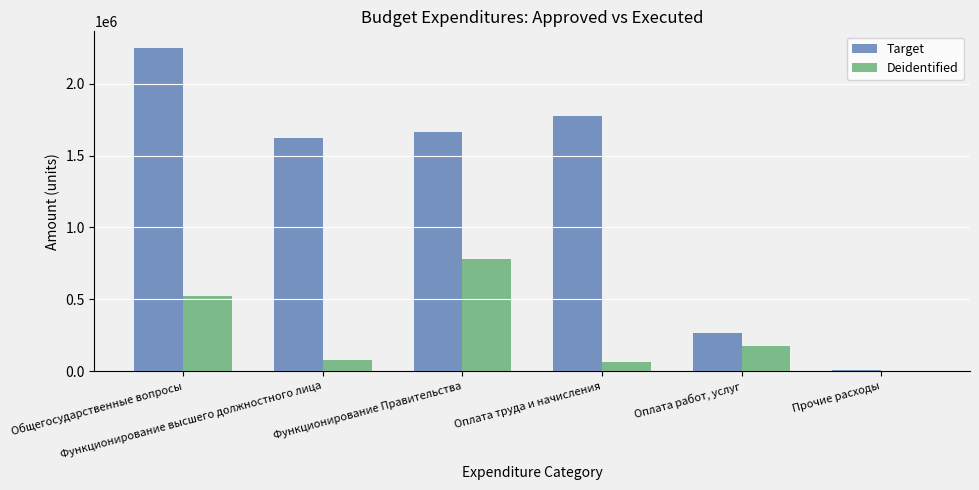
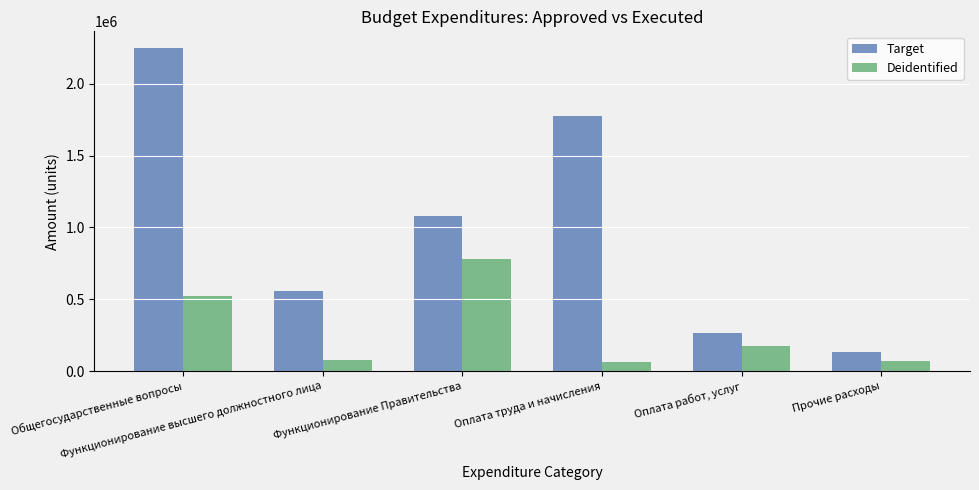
  {
    "Target": {
      "Общегосударственные вопросы": 2250000,
-     "Функционирование высшего должностного лица": 1620000,
-     "Функционирование Правительства": 1660000,
+     "Функционирование высшего должностного лица": 560000,
+     "Функционирование Правительства": 1080000,
      "Оплата труда и начисления": 1770000,
      "Оплата работ, услуг": 270000,
-     "Прочие расходы": 10000
+     "Прочие расходы": 130000
    },
    "Deidentified": {
      "Общегосударственные вопросы": 530000,
      "Функционирование высшего должностного лица": 80000,
      "Функционирование Правительства": 780000,
      "Оплата труда и начисления": 60000,
      "Оплата работ, услуг": 170000,
-     "Прочие расходы": 0
+     "Прочие расходы": 70000
    }
  }
